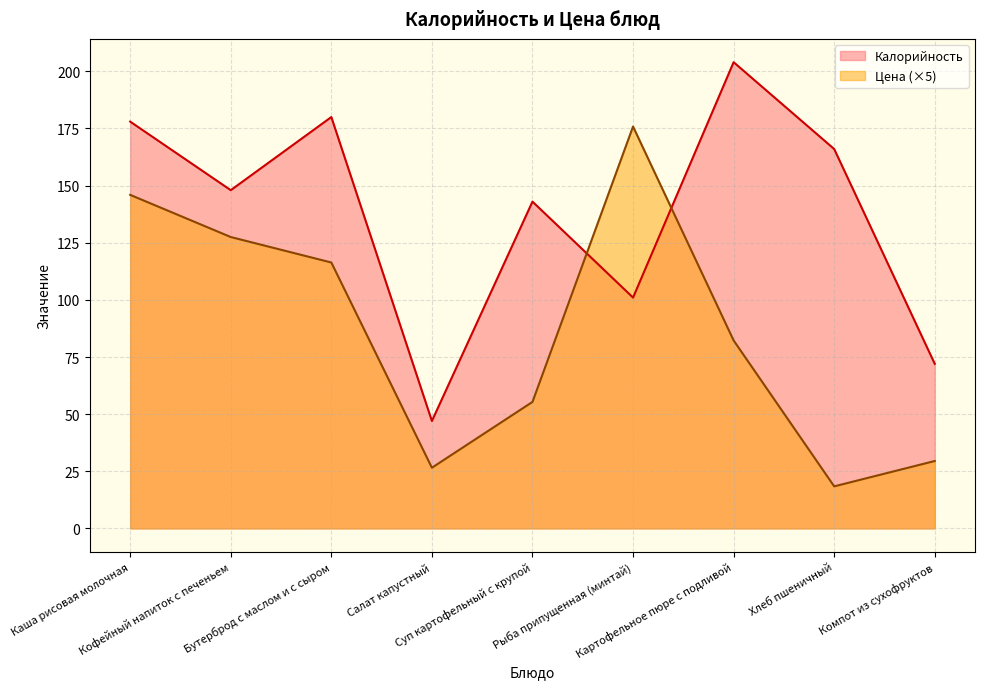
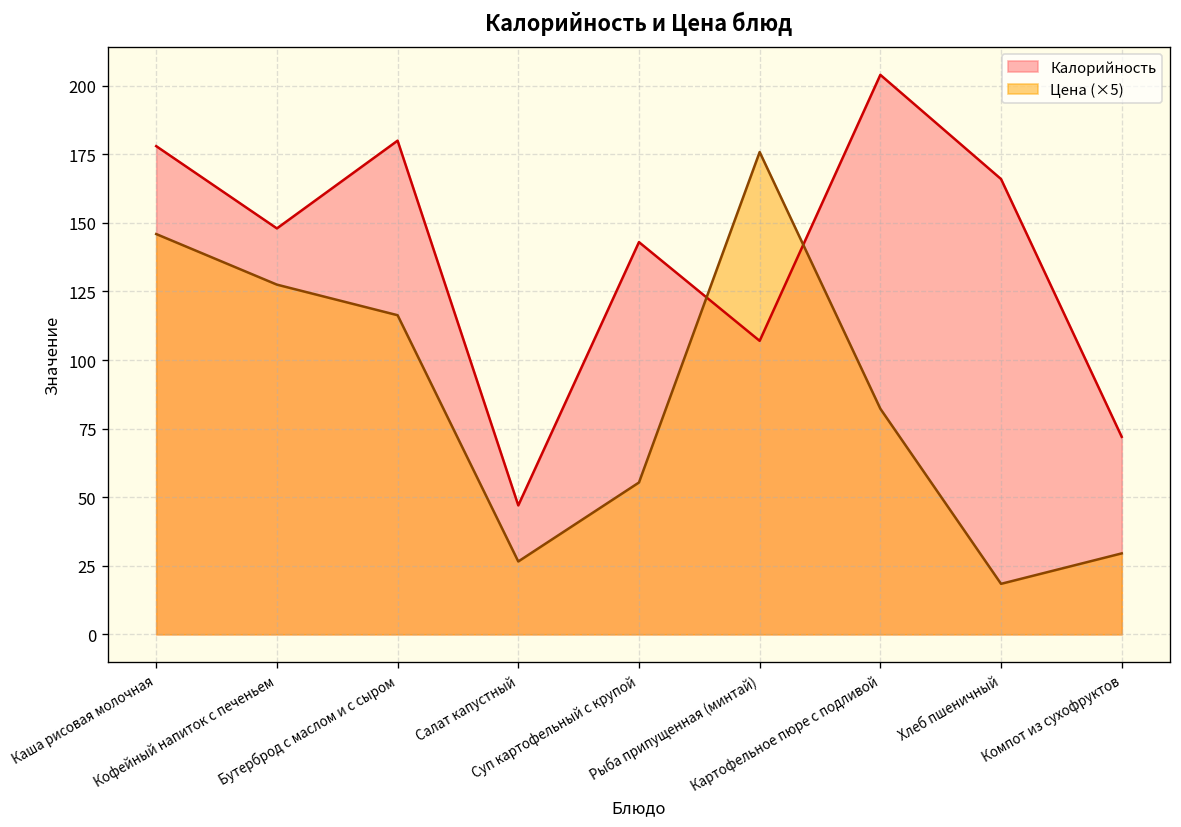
  {
    "Калорийность": {
      "Каша рисовая молочная": 178,
      "Кофейный напиток с печеньем": 148,
      "Бутерброд с маслом и с сыром": 180,
      "Салат капустный": 47,
      "Суп картофельный с крупой": 143,
-     "Рыба припущенная (минтай)": 101,
+     "Рыба припущенная (минтай)": 107,
      "Картофельное пюре с подливой": 204,
      "Хлеб пшеничный": 166,
      "Компот из сухофруктов": 72
    },
    "Цена (×5)": {
      "Каша рисовая молочная": 146,
      "Кофейный напиток с печеньем": 128,
      "Бутерброд с маслом и с сыром": 116,
      "Салат капустный": 27,
      "Суп картофельный с крупой": 55,
      "Рыба припущенная (минтай)": 176,
      "Картофельное пюре с подливой": 82,
      "Хлеб пшеничный": 18,
      "Компот из сухофруктов": 30
    }
  }
